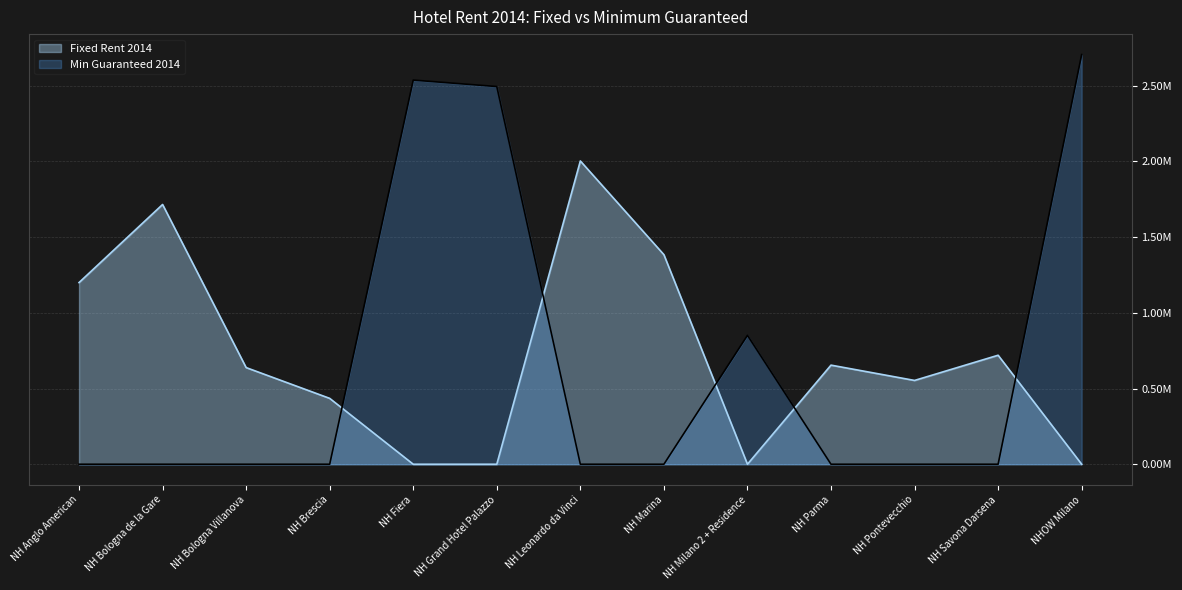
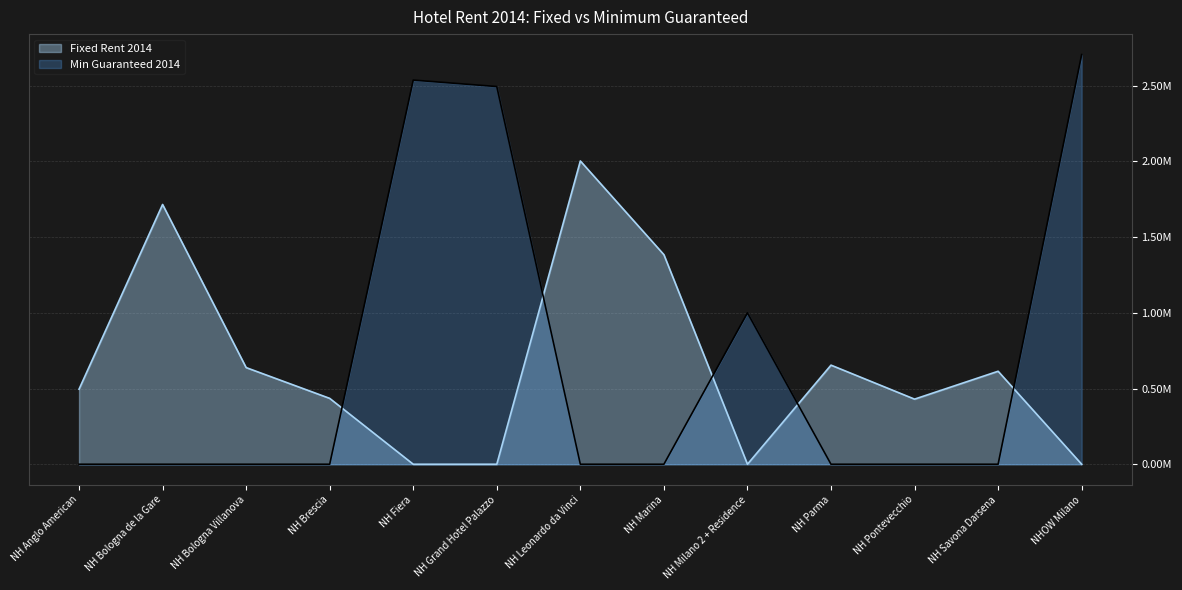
  {
    "Fixed Rent 2014": {
-     "NH Anglo American": 1200000,
+     "NH Anglo American": 500000,
      "NH Bologna de la Gare": 1720000,
      "NH Bologna Villanova": 640000,
      "NH Brescia": 440000,
      "NH Fiera": 0,
      "NH Grand Hotel Palazzo": 0,
      "NH Leonardo da Vinci": 2000000,
      "NH Marina": 1380000,
      "NH Milano 2 + Residence": 0,
      "NH Parma": 650000,
-     "NH Pontevecchio": 550000,
-     "NH Savona Darsena": 720000,
+     "NH Pontevecchio": 430000,
+     "NH Savona Darsena": 610000,
      "NHOW Milano": 0
    },
    "Min Guaranteed 2014": {
      "NH Anglo American": 0,
      "NH Bologna de la Gare": 0,
      "NH Bologna Villanova": 0,
      "NH Brescia": 0,
      "NH Fiera": 2540000,
      "NH Grand Hotel Palazzo": 2490000,
      "NH Leonardo da Vinci": 0,
      "NH Marina": 0,
-     "NH Milano 2 + Residence": 850000,
+     "NH Milano 2 + Residence": 1000000,
      "NH Parma": 0,
      "NH Pontevecchio": 0,
      "NH Savona Darsena": 0,
      "NHOW Milano": 2710000
    }
  }
